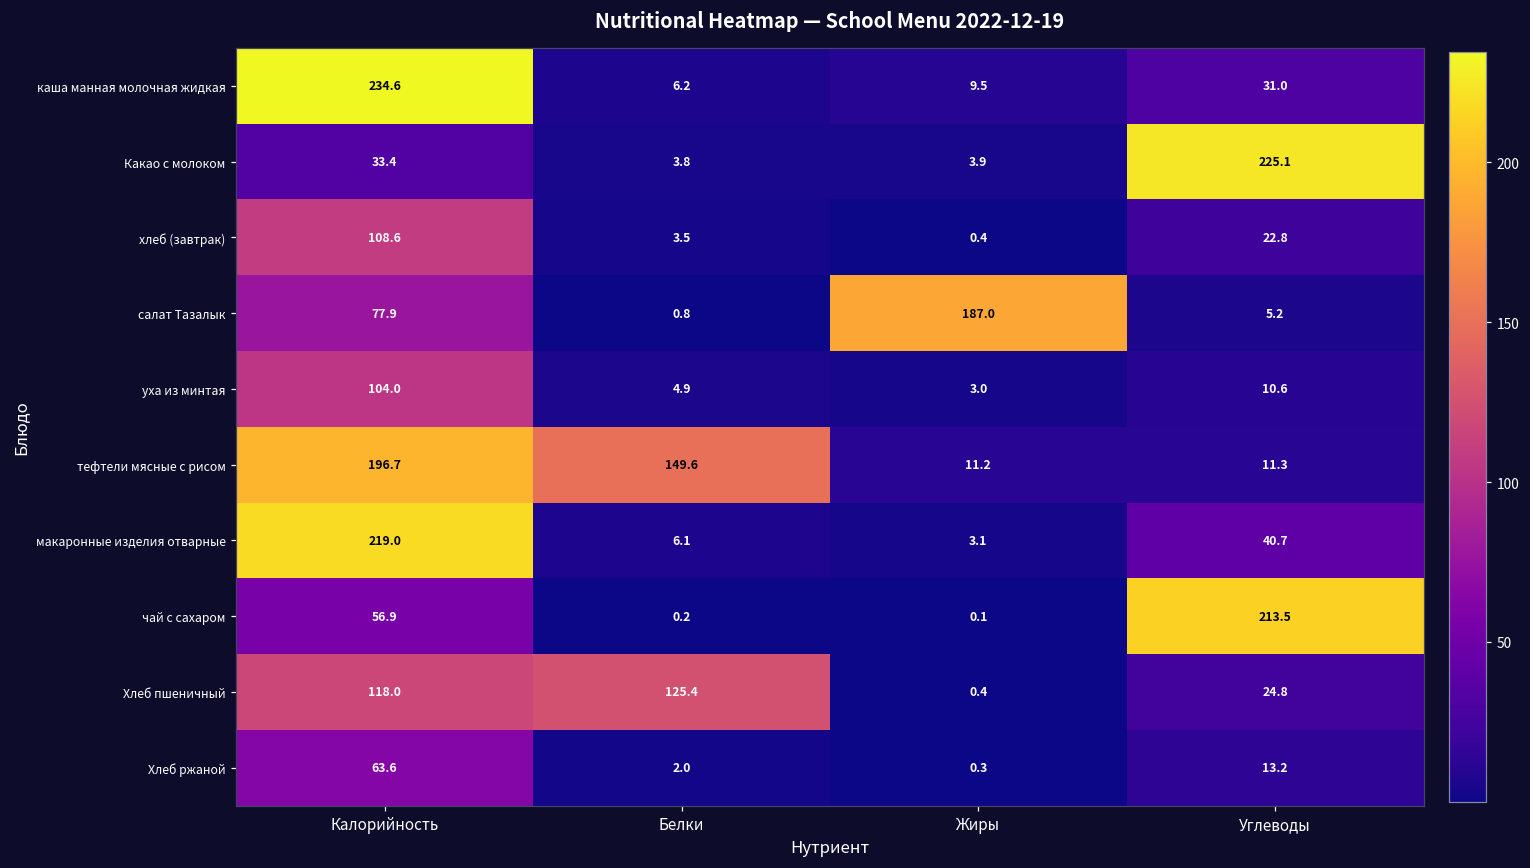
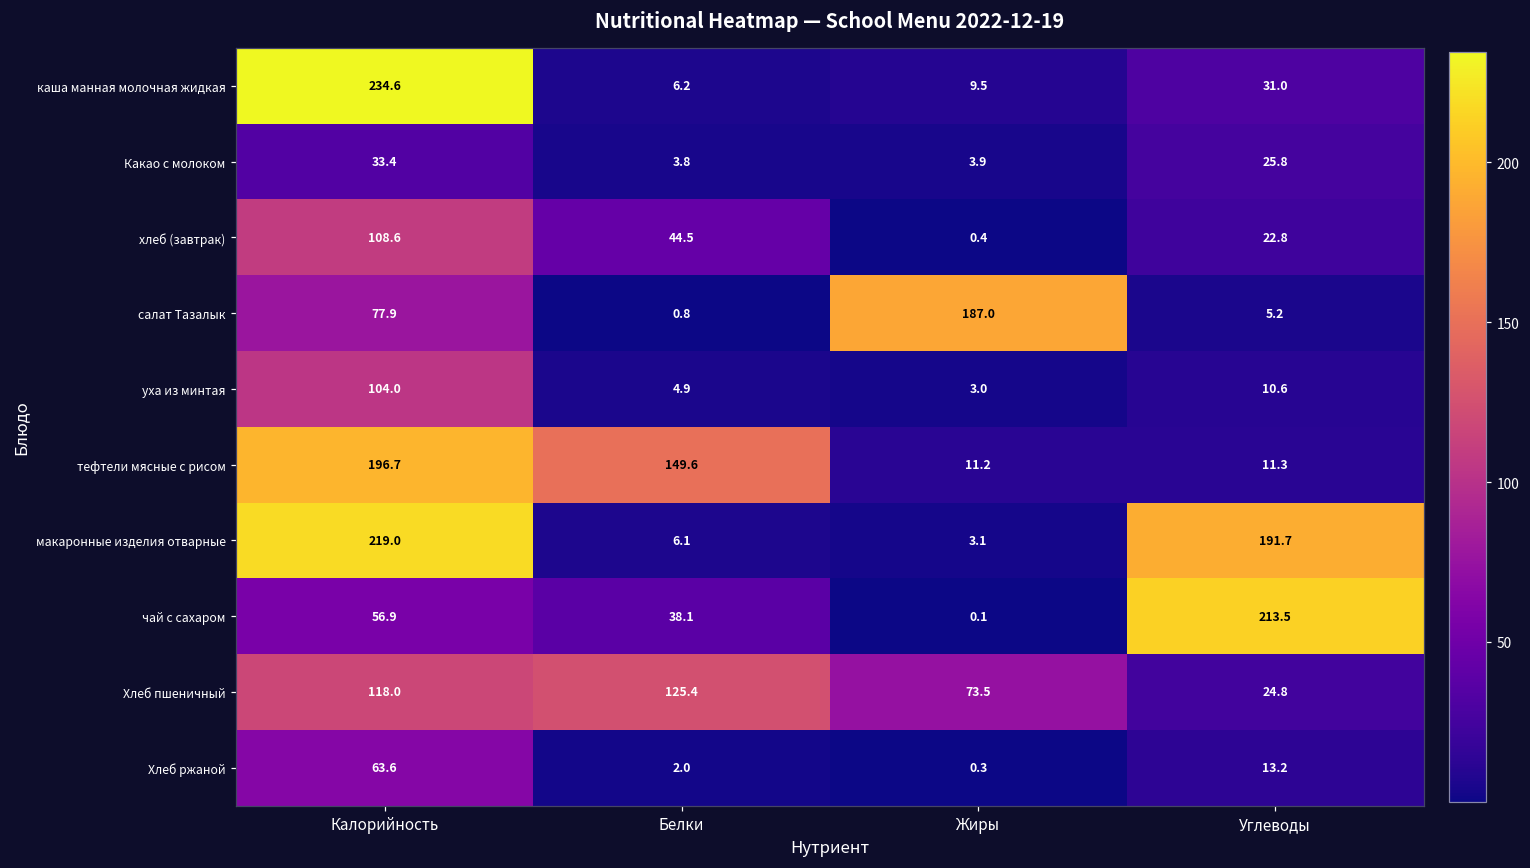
  {
    "каша манная молочная жидкая": {
      "Калорийность": 234.6,
      "Белки": 6.2,
      "Жиры": 9.5,
      "Углеводы": 31.0
    },
    "Какао с молоком": {
      "Калорийность": 33.4,
      "Белки": 3.8,
      "Жиры": 3.9,
-     "Углеводы": 225.1
+     "Углеводы": 25.8
    },
    "хлеб (завтрак)": {
      "Калорийность": 108.6,
-     "Белки": 3.5,
+     "Белки": 44.5,
      "Жиры": 0.4,
      "Углеводы": 22.8
    },
    "салат Тазалык": {
      "Калорийность": 77.9,
      "Белки": 0.8,
      "Жиры": 187.0,
      "Углеводы": 5.2
    },
    "уха из минтая": {
      "Калорийность": 104.0,
      "Белки": 4.9,
      "Жиры": 3.0,
      "Углеводы": 10.6
    },
    "тефтели мясные с рисом": {
      "Калорийность": 196.7,
      "Белки": 149.6,
      "Жиры": 11.2,
      "Углеводы": 11.3
    },
    "макаронные изделия отварные": {
      "Калорийность": 219.0,
      "Белки": 6.1,
      "Жиры": 3.1,
-     "Углеводы": 40.7
+     "Углеводы": 191.7
    },
    "чай с сахаром": {
      "Калорийность": 56.9,
-     "Белки": 0.2,
+     "Белки": 38.1,
      "Жиры": 0.1,
      "Углеводы": 213.5
    },
    "Хлеб пшеничный": {
      "Калорийность": 118.0,
      "Белки": 125.4,
-     "Жиры": 0.4,
+     "Жиры": 73.5,
      "Углеводы": 24.8
    },
    "Хлеб ржаной": {
      "Калорийность": 63.6,
      "Белки": 2.0,
      "Жиры": 0.3,
      "Углеводы": 13.2
    }
  }
